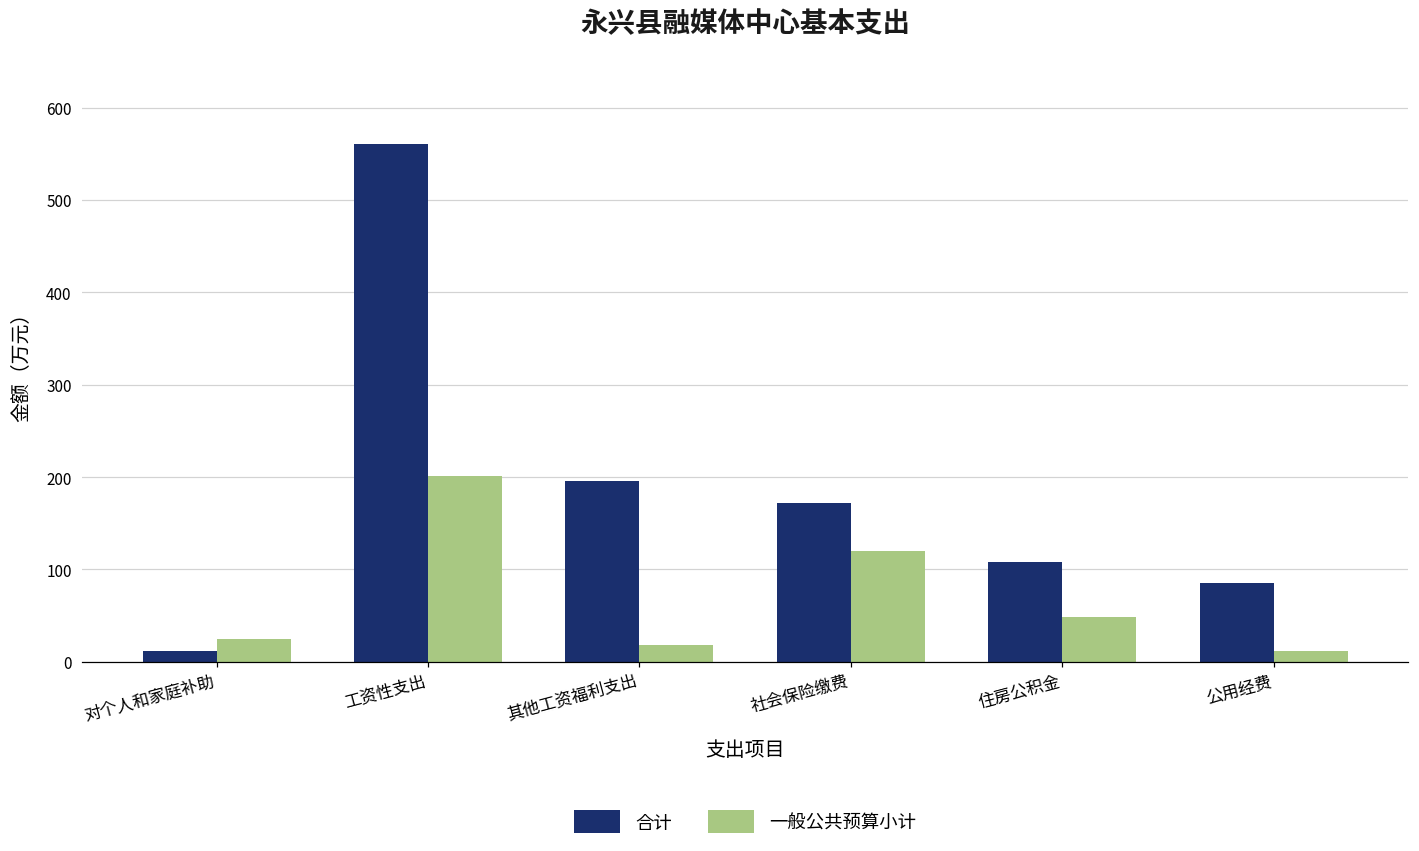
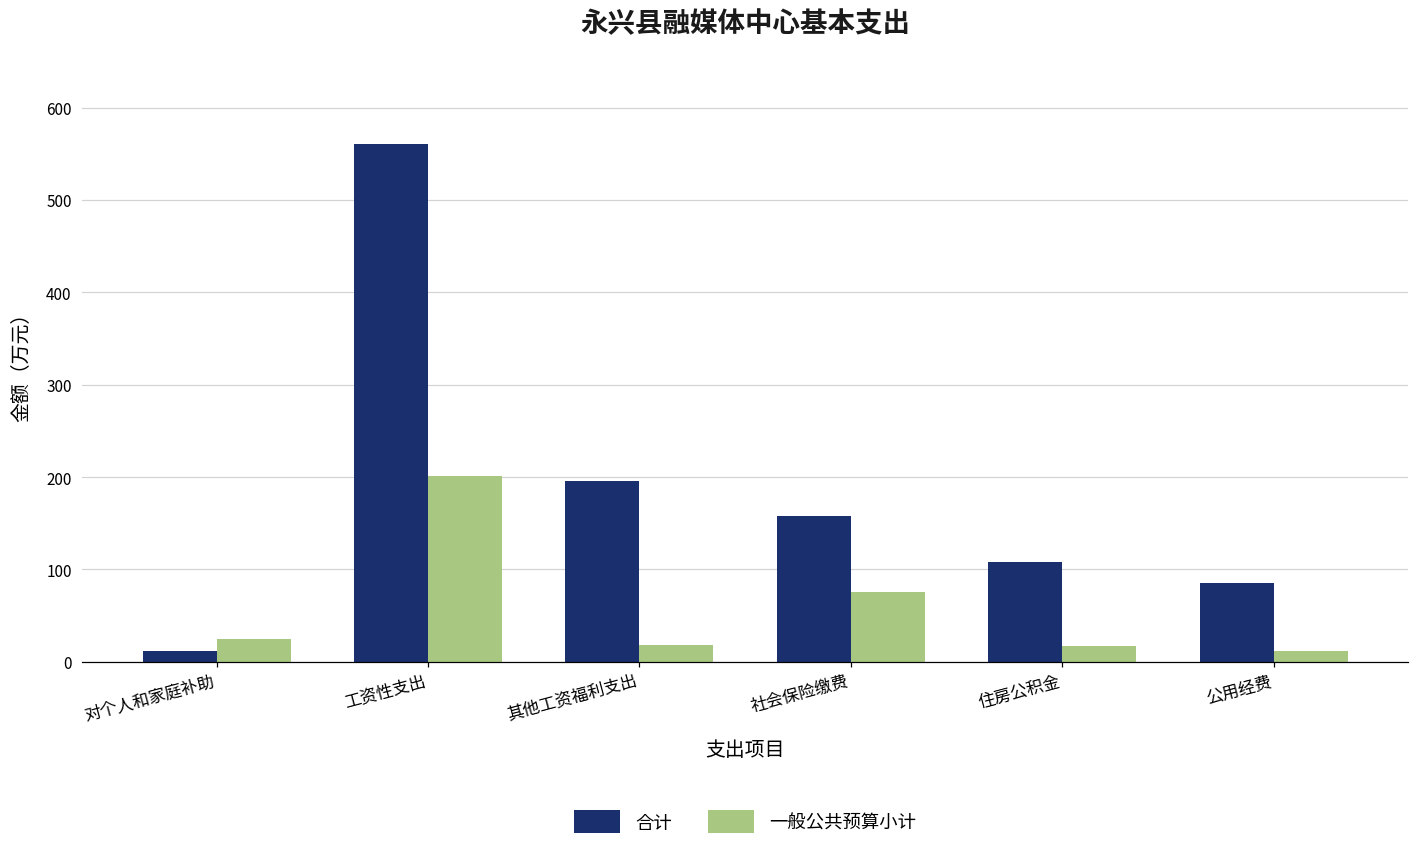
  {
    "合计": {
      "对个人和家庭补助": 10,
      "工资性支出": 560,
      "其他工资福利支出": 200,
-     "社会保险缴费": 170,
+     "社会保险缴费": 160,
      "住房公积金": 110,
      "公用经费": 80
    },
    "一般公共预算小计": {
      "对个人和家庭补助": 20,
      "工资性支出": 200,
      "其他工资福利支出": 20,
-     "社会保险缴费": 120,
-     "住房公积金": 50,
+     "社会保险缴费": 80,
+     "住房公积金": 20,
      "公用经费": 10
    }
  }
